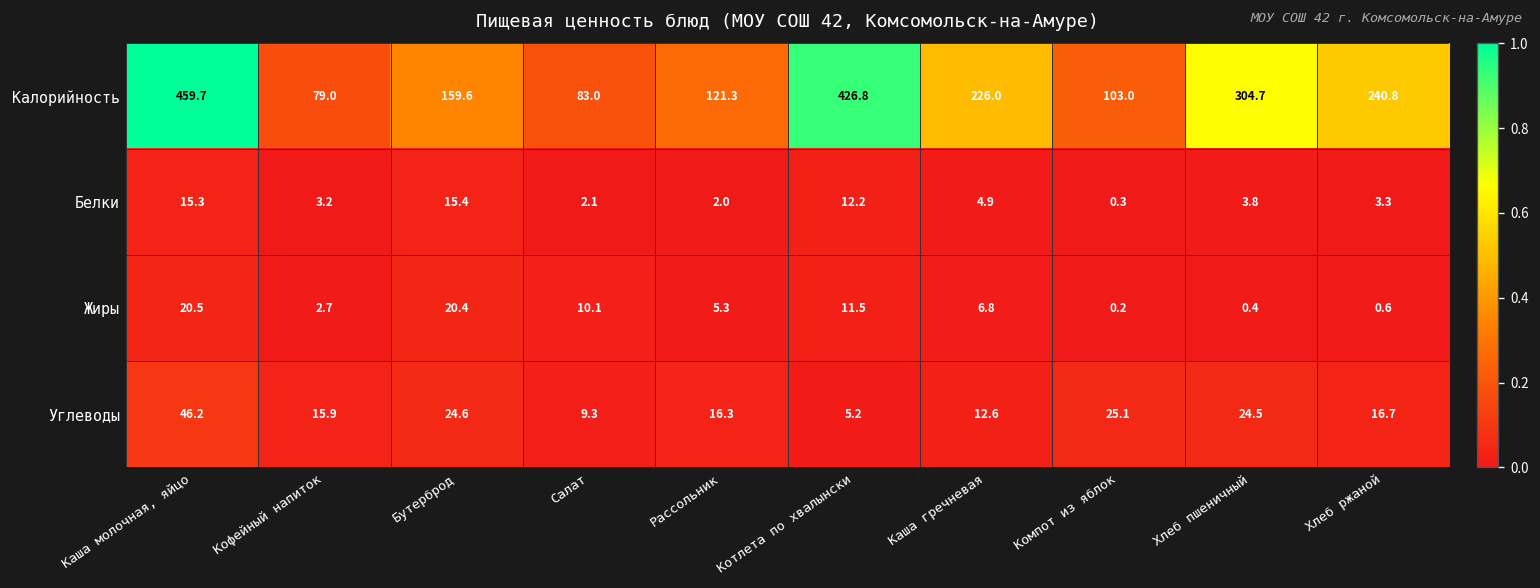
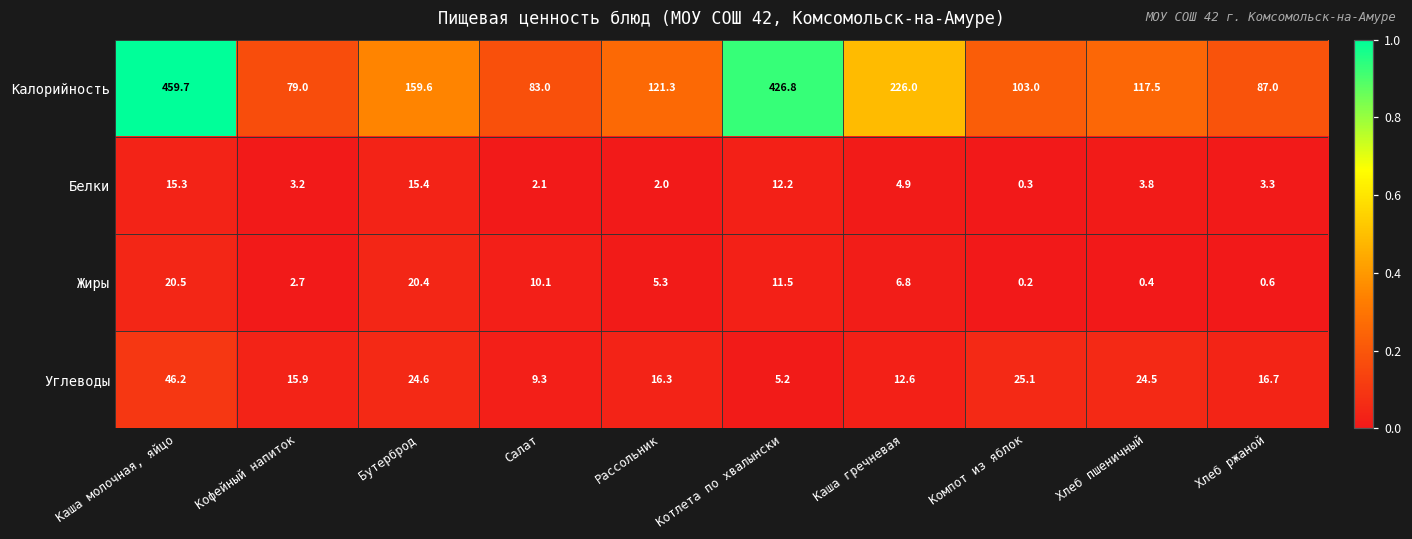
  {
    "Калорийность": {
      "Каша молочная, яйцо": 459.7,
      "Кофейный напиток": 79.0,
      "Бутерброд": 159.6,
      "Салат": 83.0,
      "Рассольник": 121.3,
      "Котлета по хвалынски": 426.8,
      "Каша гречневая": 226.0,
      "Компот из яблок": 103.0,
-     "Хлеб пшеничный": 304.7,
-     "Хлеб ржаной": 240.8
+     "Хлеб пшеничный": 117.5,
+     "Хлеб ржаной": 87.0
    },
    "Белки": {
      "Каша молочная, яйцо": 15.3,
      "Кофейный напиток": 3.2,
      "Бутерброд": 15.4,
      "Салат": 2.1,
      "Рассольник": 2.0,
      "Котлета по хвалынски": 12.2,
      "Каша гречневая": 4.9,
      "Компот из яблок": 0.3,
      "Хлеб пшеничный": 3.8,
      "Хлеб ржаной": 3.3
    },
    "Жиры": {
      "Каша молочная, яйцо": 20.5,
      "Кофейный напиток": 2.7,
      "Бутерброд": 20.4,
      "Салат": 10.1,
      "Рассольник": 5.3,
      "Котлета по хвалынски": 11.5,
      "Каша гречневая": 6.8,
      "Компот из яблок": 0.2,
      "Хлеб пшеничный": 0.4,
      "Хлеб ржаной": 0.6
    },
    "Углеводы": {
      "Каша молочная, яйцо": 46.2,
      "Кофейный напиток": 15.9,
      "Бутерброд": 24.6,
      "Салат": 9.3,
      "Рассольник": 16.3,
      "Котлета по хвалынски": 5.2,
      "Каша гречневая": 12.6,
      "Компот из яблок": 25.1,
      "Хлеб пшеничный": 24.5,
      "Хлеб ржаной": 16.7
    }
  }
